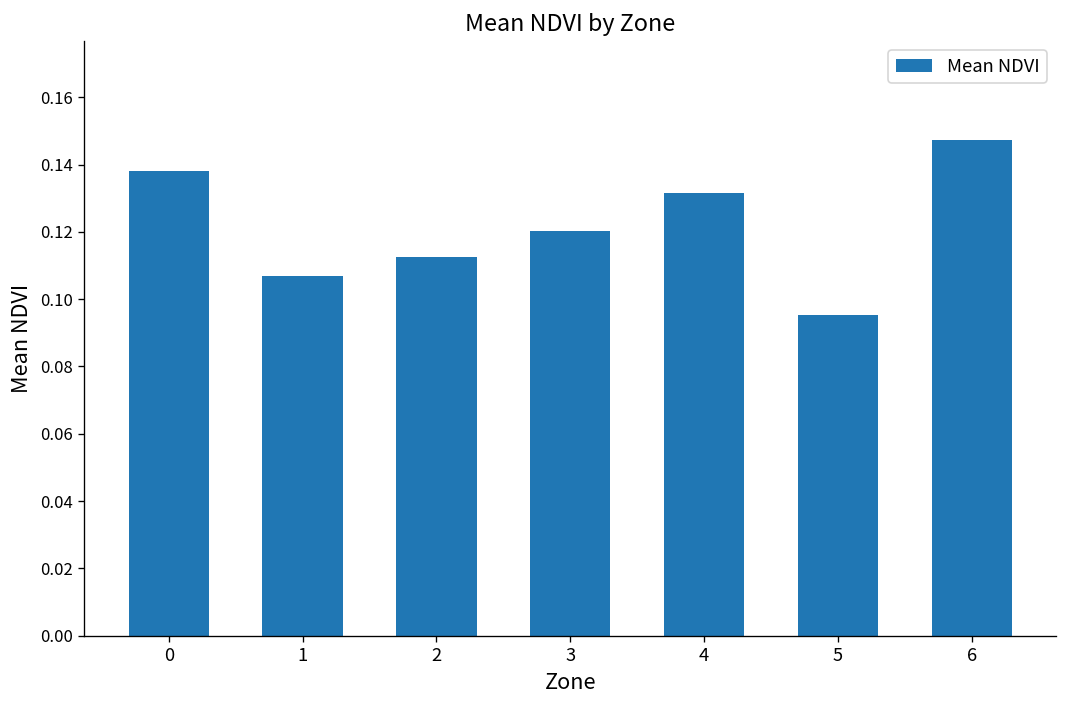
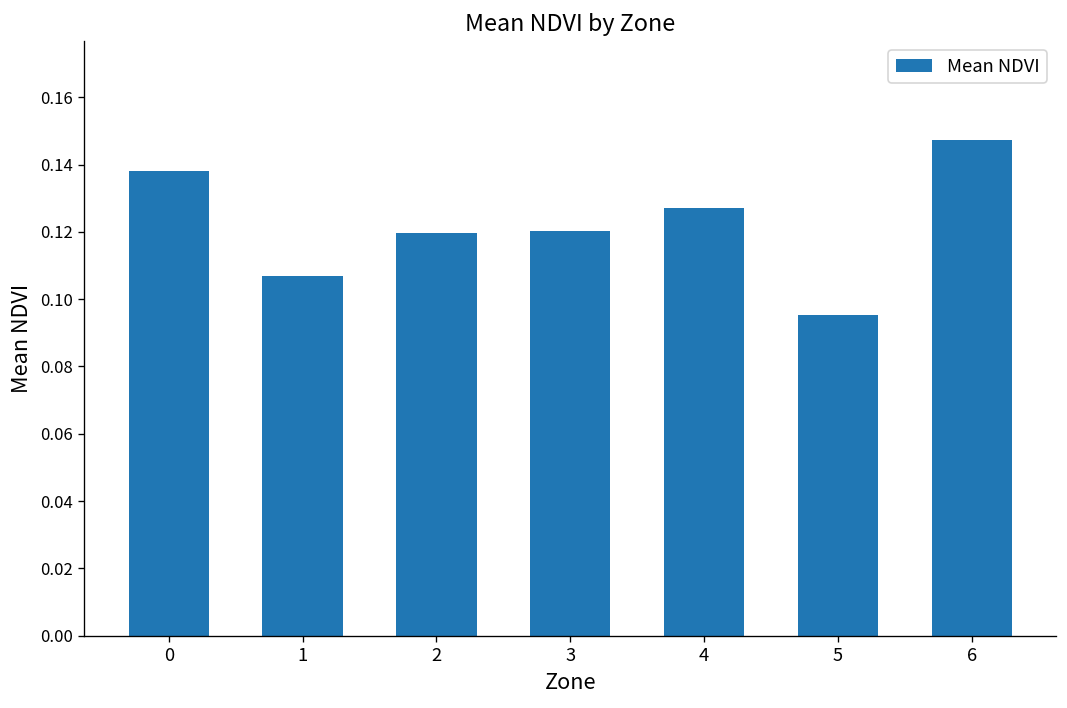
  {
    "0": 0.138,
    "1": 0.107,
-   "2": 0.113,
+   "2": 0.120,
    "3": 0.120,
-   "4": 0.131,
+   "4": 0.127,
    "5": 0.095,
    "6": 0.147
  }
